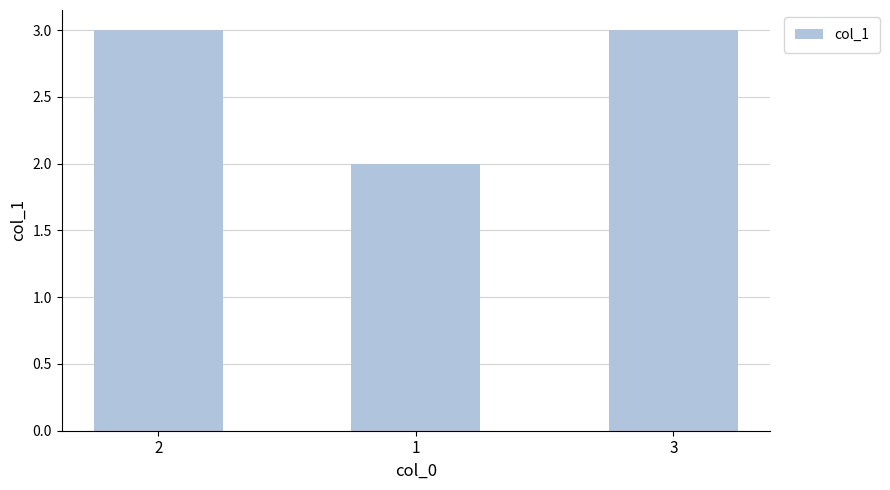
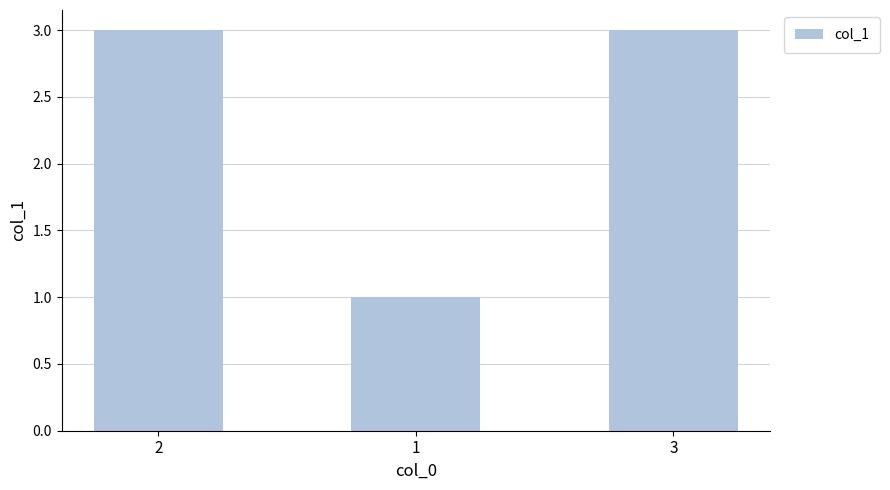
  {
    "2": 3,
-   "1": 2,
+   "1": 1,
    "3": 3
  }
